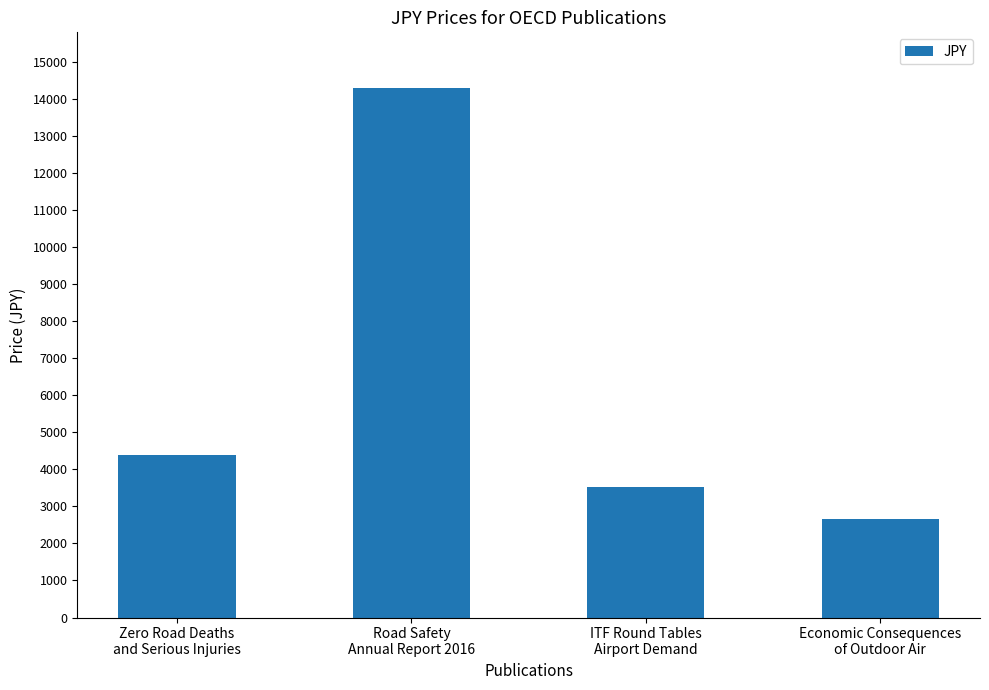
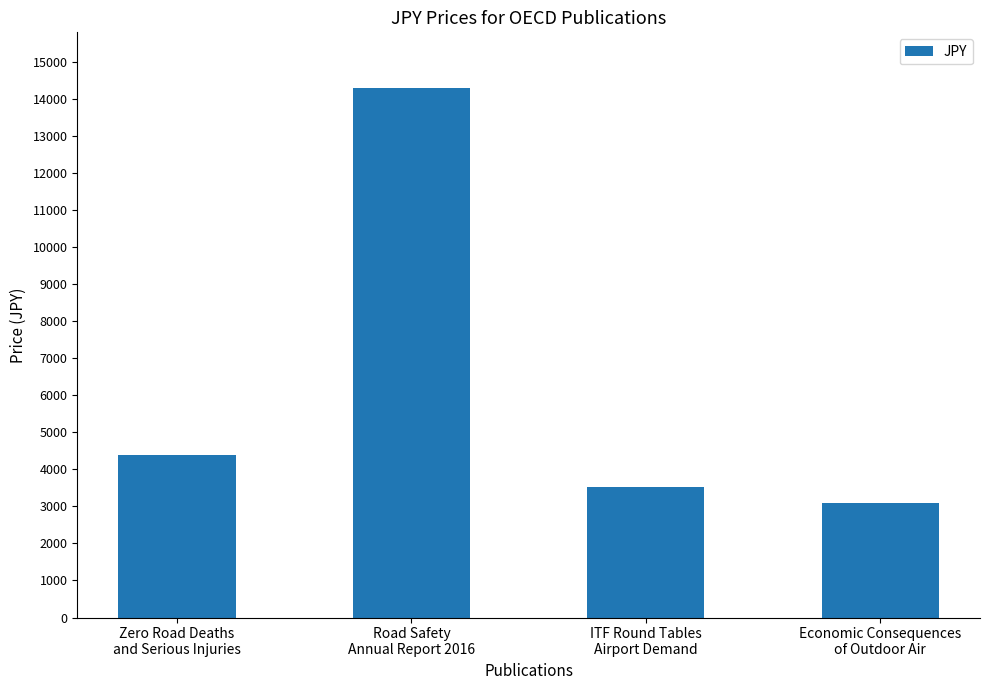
  {
    "Zero Road Deaths and Serious Injuries": 4400,
    "Road Safety Annual Report 2016": 14300,
    "ITF Round Tables Airport Demand": 3500,
-   "Economic Consequences of Outdoor Air": 2700
+   "Economic Consequences of Outdoor Air": 3100
  }
